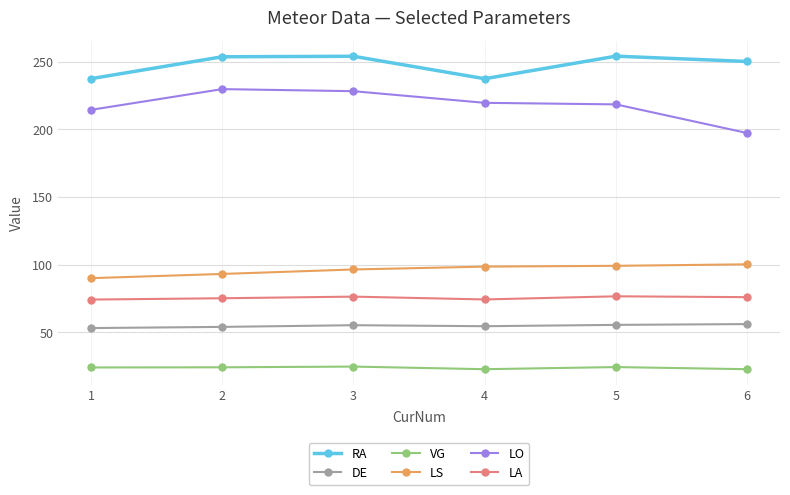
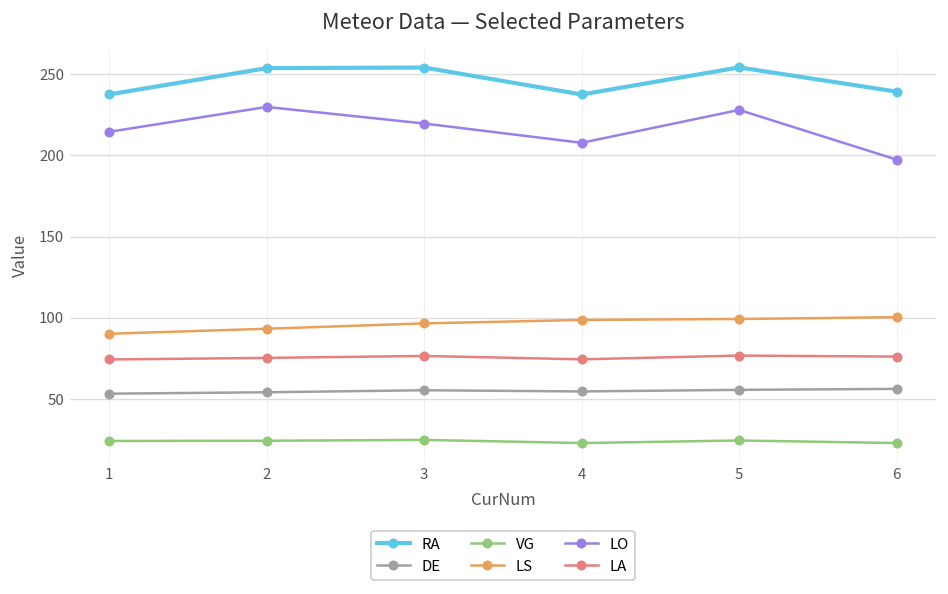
  {
    "RA": {
      "1": 238,
      "2": 254,
      "3": 254,
      "4": 238,
      "5": 254,
-     "6": 250
+     "6": 239
    },
    "LO": {
      "1": 215,
      "2": 230,
-     "3": 228,
-     "4": 220,
-     "5": 219,
+     "3": 220,
+     "4": 208,
+     "5": 228,
      "6": 197
    }
  }
